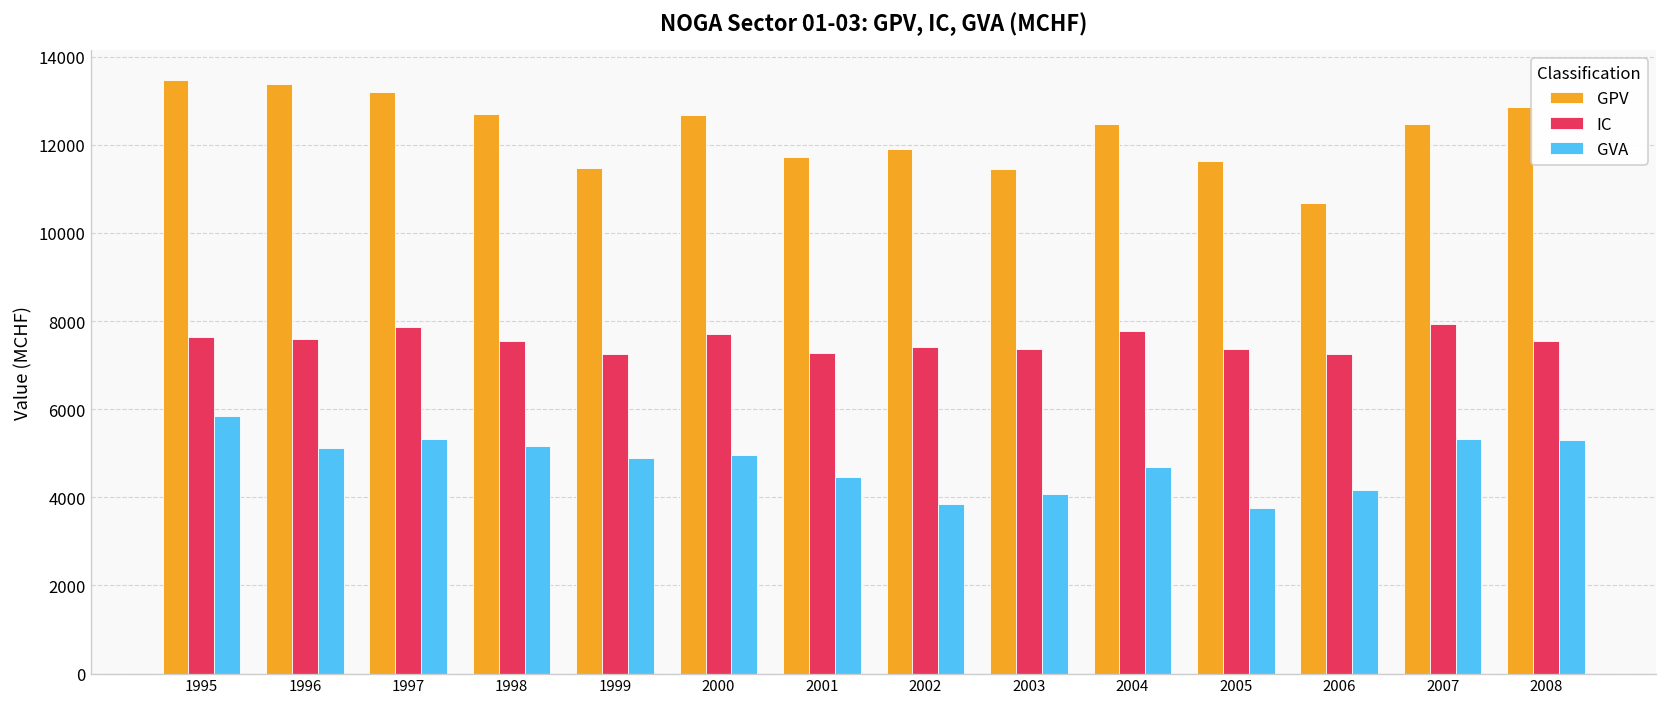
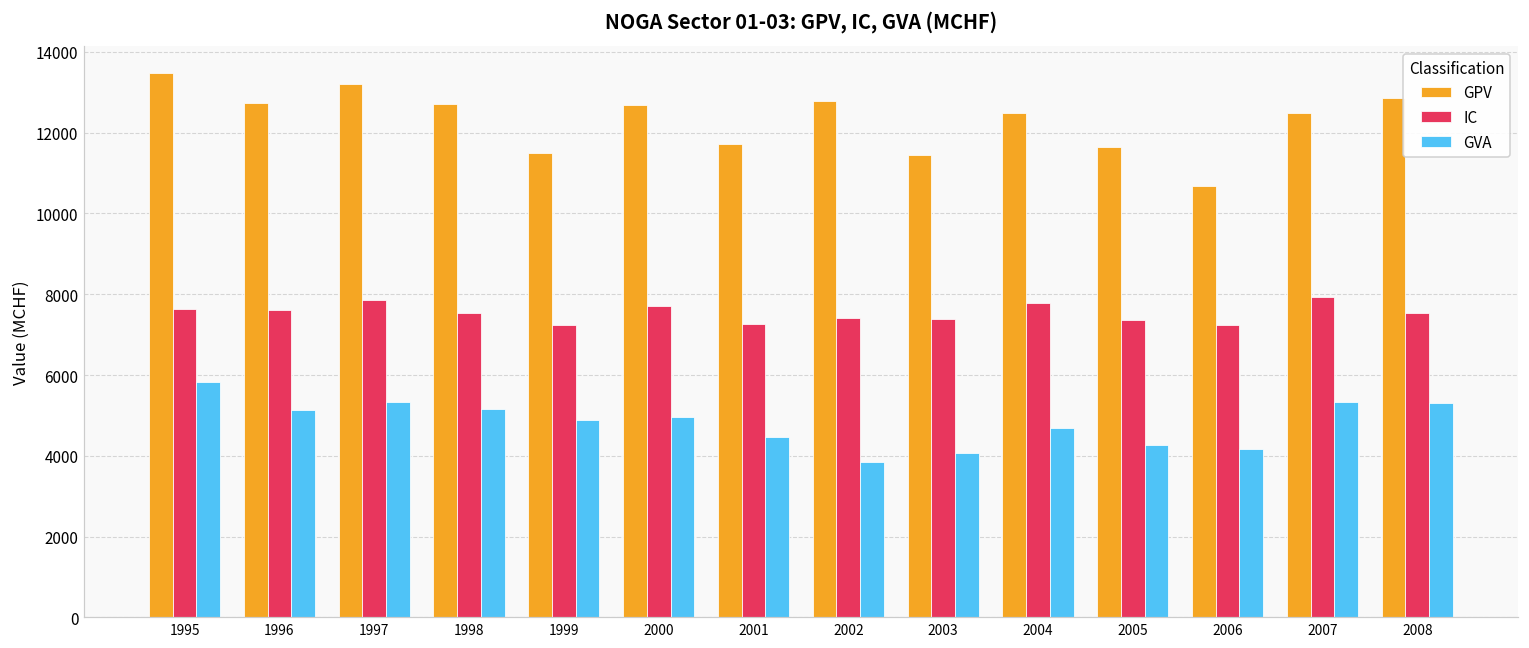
  {
    "GPV": {
      "1995": 13500,
-     "1996": 13400,
+     "1996": 12700,
      "1997": 13200,
      "1998": 12700,
      "1999": 11500,
      "2000": 12700,
      "2001": 11700,
-     "2002": 11900,
+     "2002": 12800,
      "2003": 11500,
      "2004": 12500,
      "2005": 11600,
      "2006": 10700,
      "2007": 12500,
      "2008": 12800
    },
    "IC": {
      "1995": 7600,
      "1996": 7600,
      "1997": 7900,
      "1998": 7500,
      "1999": 7200,
      "2000": 7700,
      "2001": 7300,
      "2002": 7400,
      "2003": 7400,
      "2004": 7800,
      "2005": 7400,
      "2006": 7200,
      "2007": 7900,
      "2008": 7500
    },
    "GVA": {
      "1995": 5800,
      "1996": 5100,
      "1997": 5300,
      "1998": 5200,
      "1999": 4900,
      "2000": 5000,
      "2001": 4500,
      "2002": 3900,
      "2003": 4100,
      "2004": 4700,
-     "2005": 3800,
+     "2005": 4300,
      "2006": 4200,
      "2007": 5300,
      "2008": 5300
    }
  }
